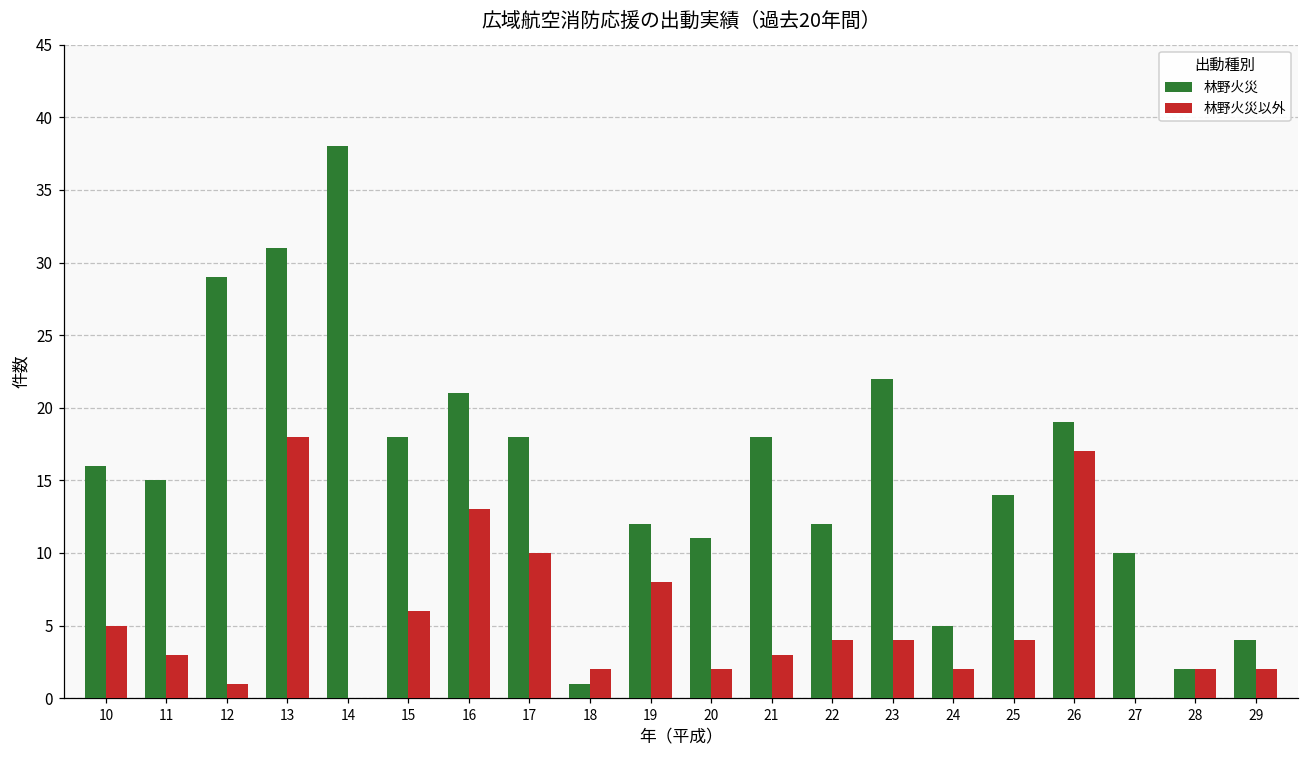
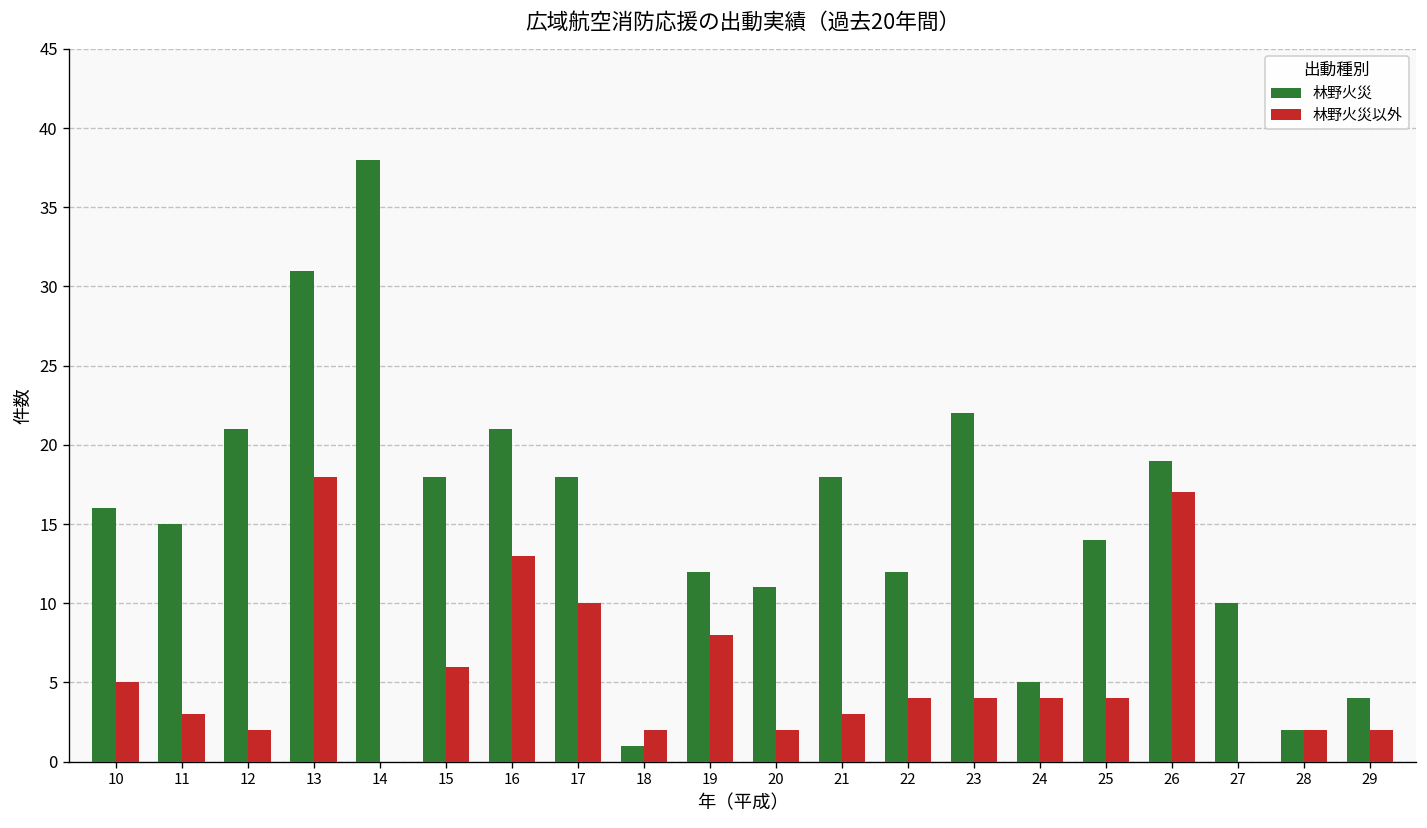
  {
    "林野火災": {
      "10": 16,
      "11": 15,
-     "12": 29,
+     "12": 21,
      "13": 31,
      "14": 38,
      "15": 18,
      "16": 21,
      "17": 18,
      "18": 1,
      "19": 12,
      "20": 11,
      "21": 18,
      "22": 12,
      "23": 22,
      "24": 5,
      "25": 14,
      "26": 19,
      "27": 10,
      "28": 2,
      "29": 4
    },
    "林野火災以外": {
      "10": 5,
      "11": 3,
-     "12": 1,
+     "12": 2,
      "13": 18,
      "14": 0,
      "15": 6,
      "16": 13,
      "17": 10,
      "18": 2,
      "19": 8,
      "20": 2,
      "21": 3,
      "22": 4,
      "23": 4,
-     "24": 2,
+     "24": 4,
      "25": 4,
      "26": 17,
      "27": 0,
      "28": 2,
      "29": 2
    }
  }
